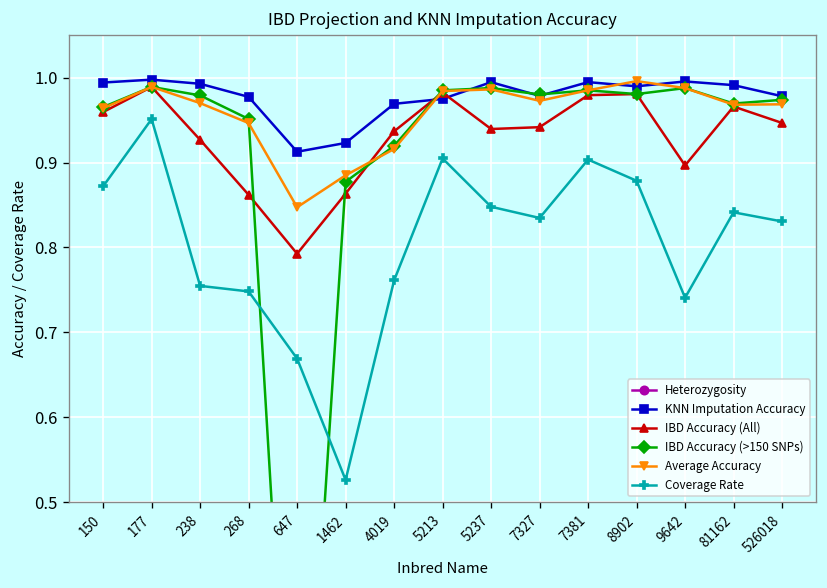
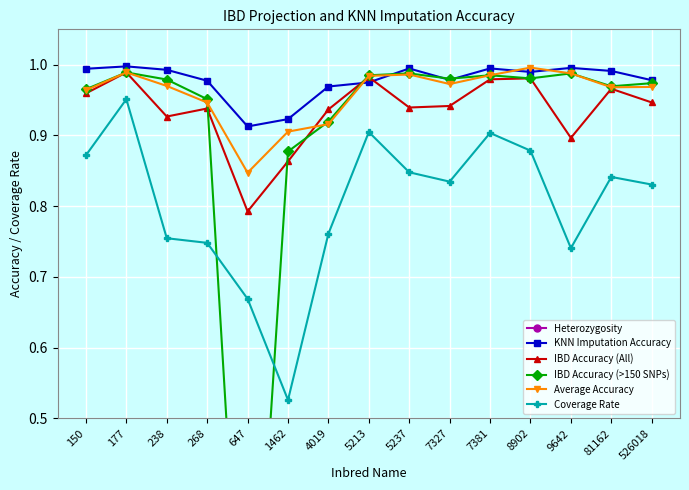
  {
    "KNN Imputation Accuracy": {
      "150": 0.99,
      "177": 1.00,
      "238": 0.99,
      "268": 0.98,
      "647": 0.91,
      "1462": 0.92,
      "4019": 0.97,
      "5213": 0.97,
      "5237": 0.99,
      "7381": 0.99,
      "8902": 0.99,
      "9642": 1.00,
      "81162": 0.99,
      "526018": 0.98
    },
    "IBD Accuracy (All)": {
      "150": 0.96,
      "238": 0.93,
-     "268": 0.86,
+     "268": 0.94,
      "647": 0.79,
      "1462": 0.86,
      "4019": 0.94,
      "5237": 0.94,
      "7327": 0.94,
      "7381": 0.98,
      "9642": 0.90,
      "526018": 0.95
    },
    "IBD Accuracy (>150 SNPs)": {
      "238": 0.98,
      "268": 0.95,
      "1462": 0.88,
      "4019": 0.92,
      "526018": 0.97
    },
    "Average Accuracy": {
      "238": 0.97,
      "268": 0.95,
      "647": 0.85,
-     "1462": 0.89,
+     "1462": 0.91,
      "4019": 0.92,
      "7327": 0.97,
      "8902": 1.00,
      "526018": 0.97
    },
    "Coverage Rate": {
      "150": 0.87,
      "177": 0.95,
      "238": 0.75,
      "268": 0.75,
      "647": 0.67,
      "1462": 0.53,
      "4019": 0.76,
      "5213": 0.90,
      "5237": 0.85,
      "7327": 0.83,
      "7381": 0.90,
      "8902": 0.88,
      "9642": 0.74,
      "81162": 0.84,
      "526018": 0.83
    }
  }
